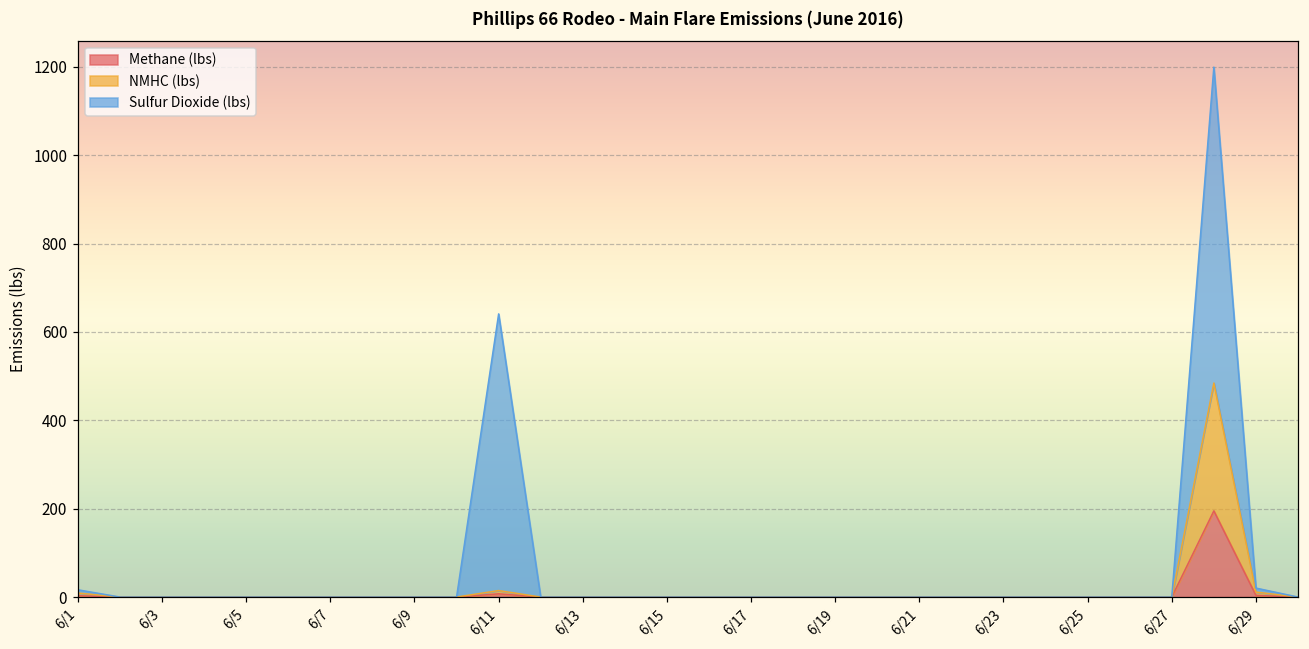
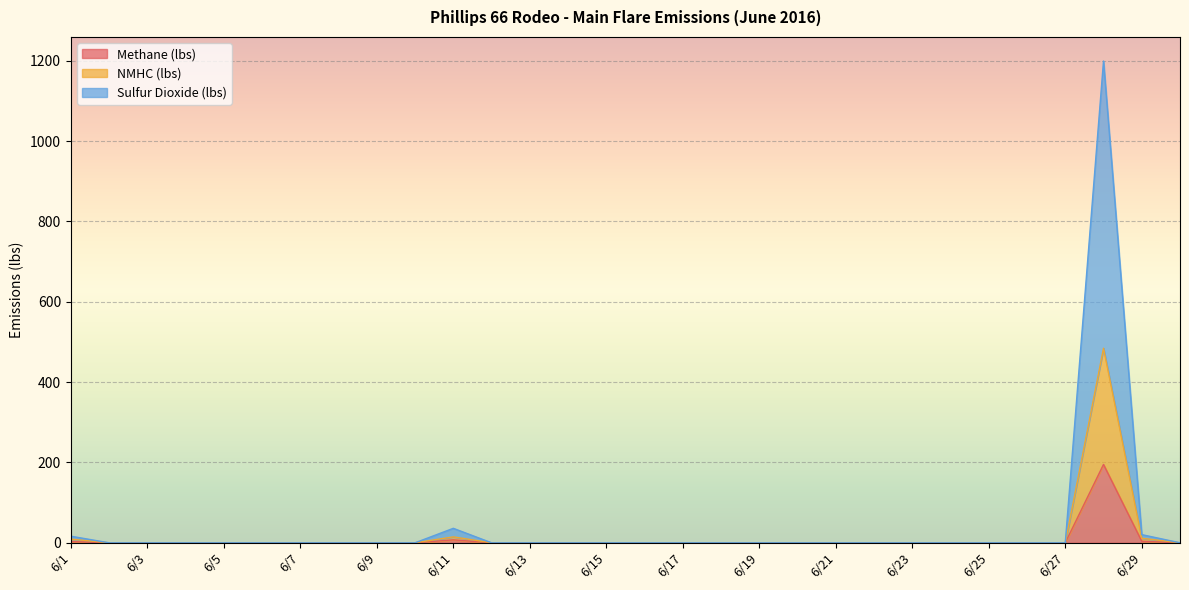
  {
    "Methane (lbs)": {
      "6/11": 10,
      "6/29": 0
    },
    "NMHC (lbs)": {
      "6/11": 10,
      "6/29": 10
    },
    "Sulfur Dioxide (lbs)": {
      "6/1": 10,
-     "6/11": 630,
+     "6/11": 20,
      "6/29": 10
    }
  }
